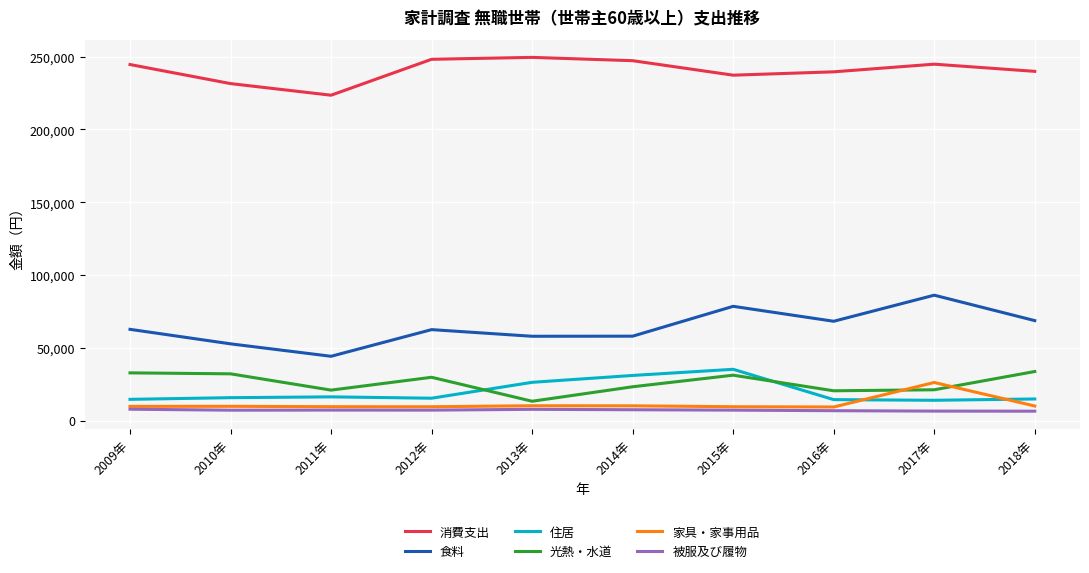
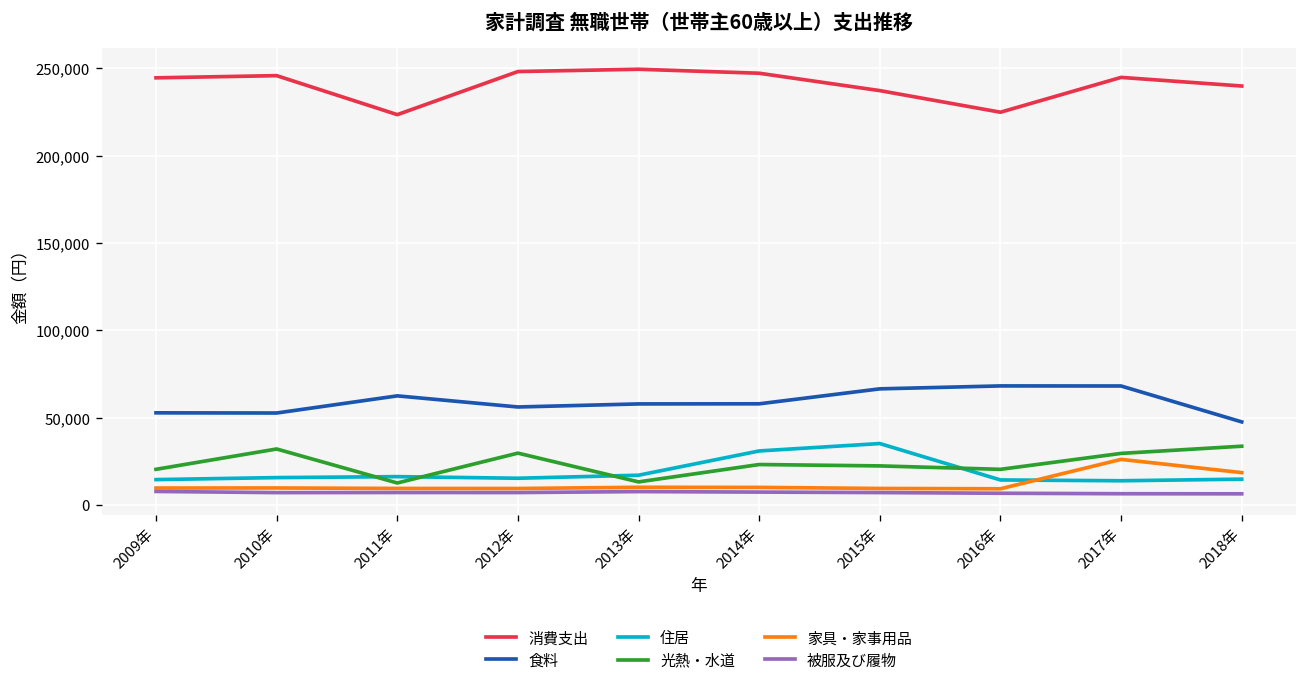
  {
    "消費支出": {
      "2009年": "245,000",
-     "2010年": "232,000",
+     "2010年": "246,000",
      "2011年": "224,000",
      "2012年": "248,000",
      "2013年": "250,000",
      "2014年": "247,000",
      "2015年": "237,000",
-     "2016年": "240,000",
+     "2016年": "225,000",
      "2017年": "245,000",
      "2018年": "240,000"
    },
    "食料": {
-     "2009年": "63,000",
+     "2009年": "53,000",
      "2010年": "53,000",
-     "2011年": "44,000",
-     "2012年": "62,000",
+     "2011年": "62,000",
+     "2012年": "56,000",
      "2013年": "58,000",
      "2014年": "58,000",
-     "2015年": "78,000",
+     "2015年": "67,000",
      "2016年": "68,000",
-     "2017年": "86,000",
-     "2018年": "69,000"
+     "2017年": "68,000",
+     "2018年": "48,000"
    },
    "住居": {
      "2009年": "15,000",
      "2010年": "16,000",
      "2011年": "16,000",
      "2012年": "15,000",
-     "2013年": "26,000",
+     "2013年": "17,000",
      "2014年": "31,000",
      "2015年": "35,000",
      "2016年": "14,000",
      "2017年": "14,000",
      "2018年": "15,000"
    },
    "光熱・水道": {
-     "2009年": "33,000",
+     "2009年": "20,000",
      "2010年": "32,000",
-     "2011年": "21,000",
+     "2011年": "13,000",
      "2012年": "30,000",
      "2013年": "13,000",
      "2014年": "23,000",
-     "2015年": "31,000",
+     "2015年": "22,000",
      "2016年": "20,000",
-     "2017年": "21,000",
+     "2017年": "30,000",
      "2018年": "34,000"
    },
    "家具・家事用品": {
      "2009年": "10,000",
      "2010年": "10,000",
      "2011年": "9,000",
      "2012年": "9,000",
      "2013年": "10,000",
      "2014年": "10,000",
      "2015年": "9,000",
      "2016年": "9,000",
      "2017年": "26,000",
-     "2018年": "10,000"
+     "2018年": "19,000"
    },
    "被服及び履物": {
      "2009年": "8,000",
      "2010年": "7,000",
      "2011年": "7,000",
      "2012年": "7,000",
      "2013年": "8,000",
      "2014年": "7,000",
      "2015年": "7,000",
      "2016年": "7,000",
      "2017年": "6,000",
      "2018年": "6,000"
    }
  }
